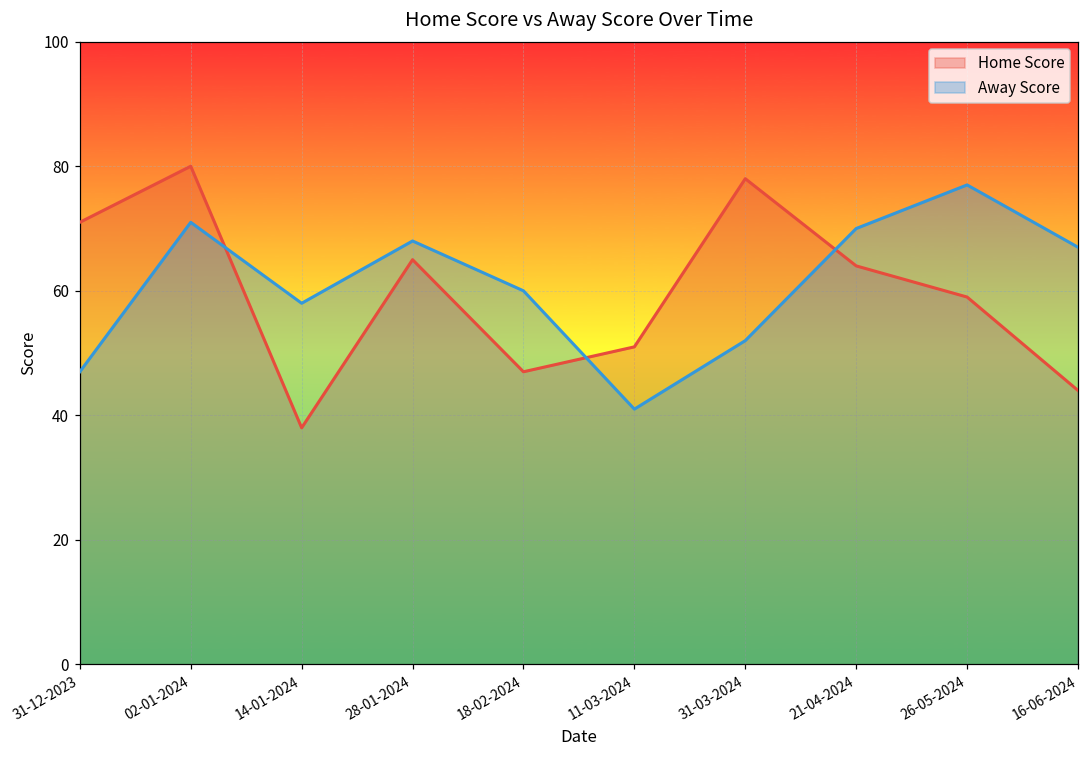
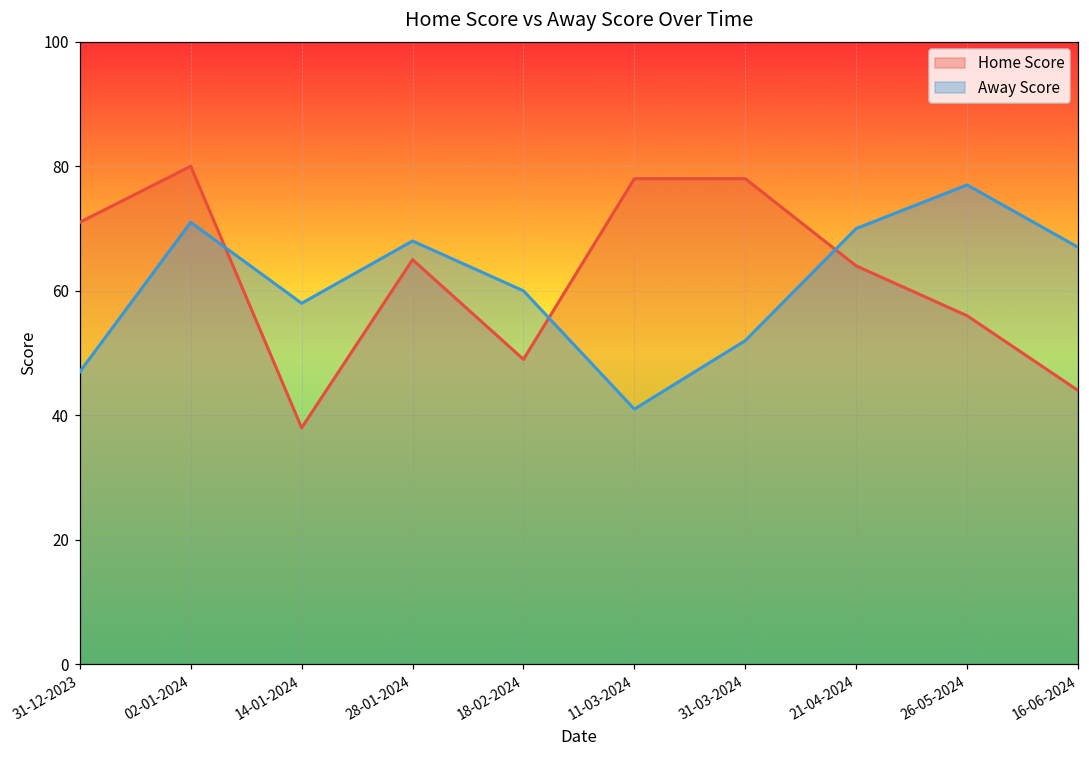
  {
    "Home Score": {
      "31-12-2023": 71,
      "02-01-2024": 80,
      "14-01-2024": 38,
      "28-01-2024": 65,
-     "18-02-2024": 47,
-     "11-03-2024": 51,
+     "18-02-2024": 49,
+     "11-03-2024": 78,
      "31-03-2024": 78,
      "21-04-2024": 64,
-     "26-05-2024": 59,
+     "26-05-2024": 56,
      "16-06-2024": 44
    },
    "Away Score": {
      "31-12-2023": 47,
      "02-01-2024": 71,
      "14-01-2024": 58,
      "28-01-2024": 68,
      "18-02-2024": 60,
      "11-03-2024": 41,
      "31-03-2024": 52,
      "21-04-2024": 70,
      "26-05-2024": 77,
      "16-06-2024": 67
    }
  }
